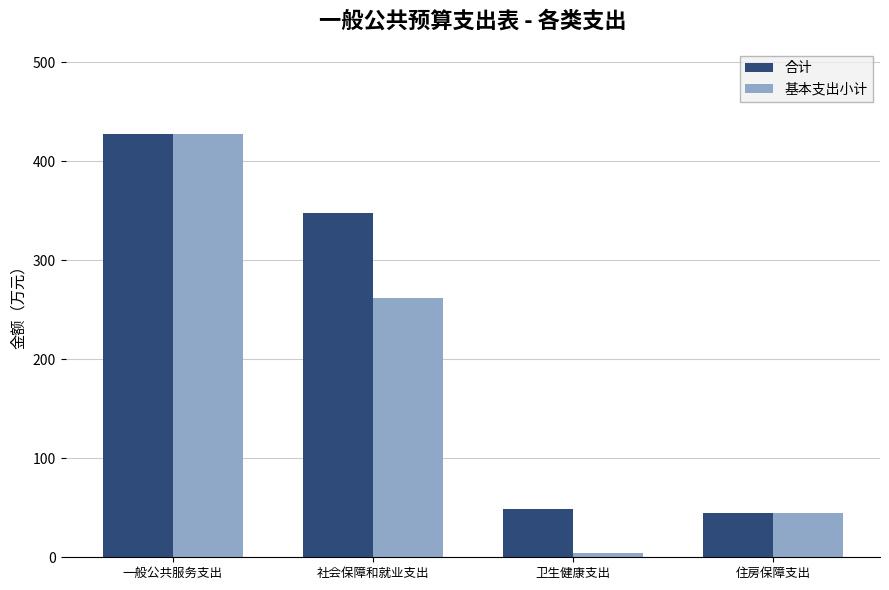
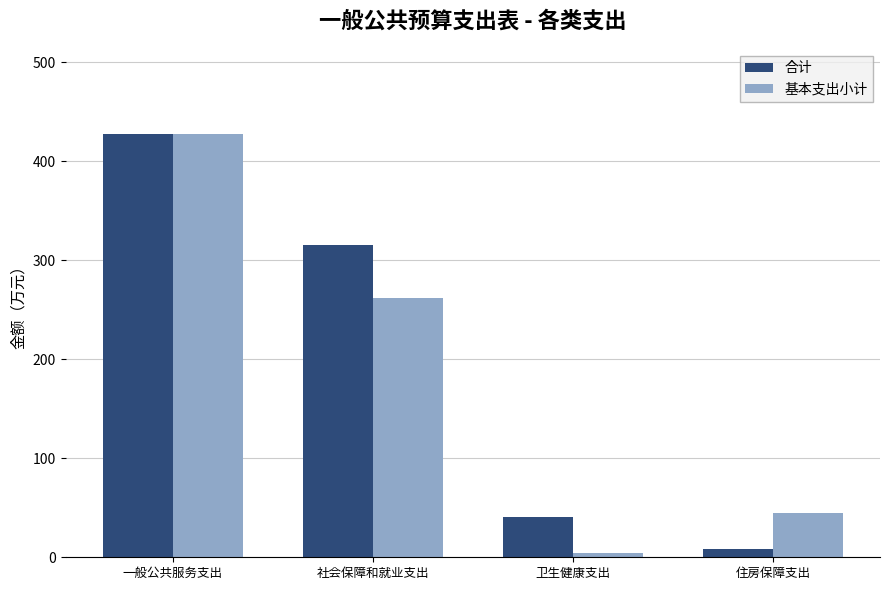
  {
    "合计": {
      "一般公共服务支出": 430,
-     "社会保障和就业支出": 350,
-     "卫生健康支出": 50,
-     "住房保障支出": 40
+     "社会保障和就业支出": 310,
+     "卫生健康支出": 40,
+     "住房保障支出": 10
    },
    "基本支出小计": {
      "一般公共服务支出": 430,
      "社会保障和就业支出": 260,
      "卫生健康支出": 0,
      "住房保障支出": 40
    }
  }
